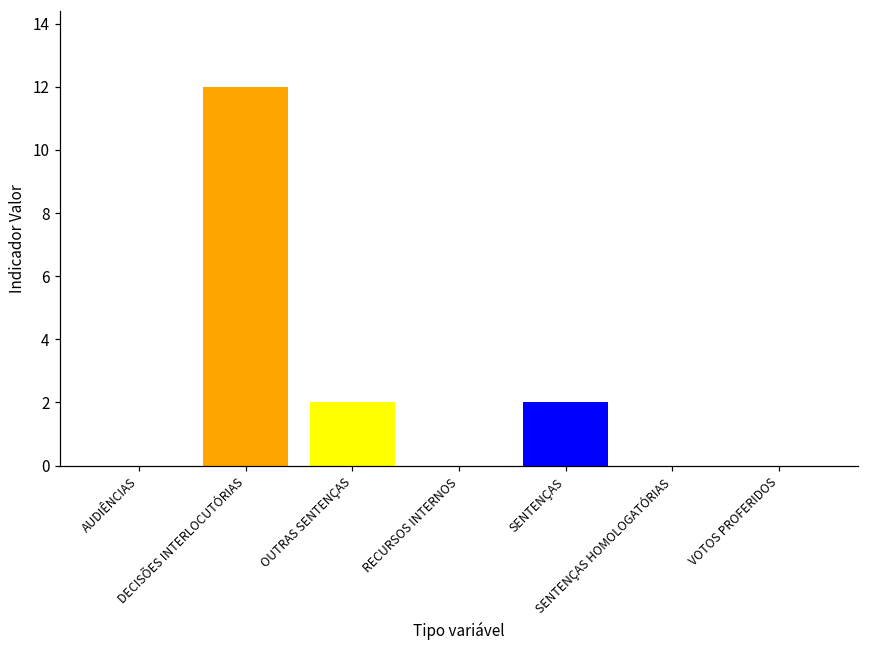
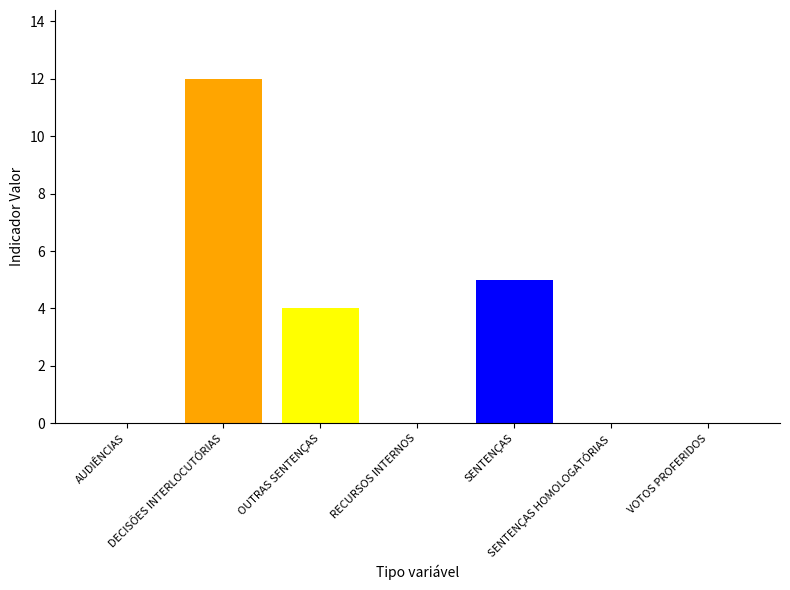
  {
    "AUDIÊNCIAS": 0,
    "DECISÕES INTERLOCUTÓRIAS": 12,
-   "OUTRAS SENTENÇAS": 2,
+   "OUTRAS SENTENÇAS": 4,
    "RECURSOS INTERNOS": 0,
-   "SENTENÇAS": 2,
+   "SENTENÇAS": 5,
    "SENTENÇAS HOMOLOGATÓRIAS": 0,
    "VOTOS PROFERIDOS": 0
  }
